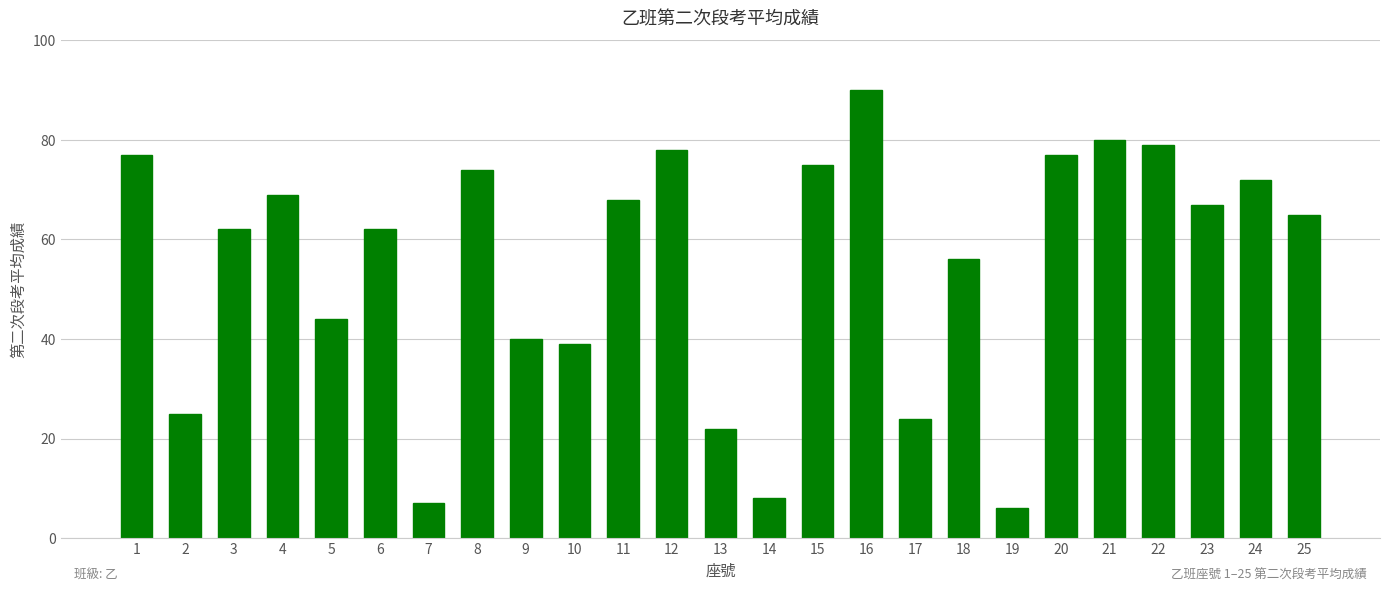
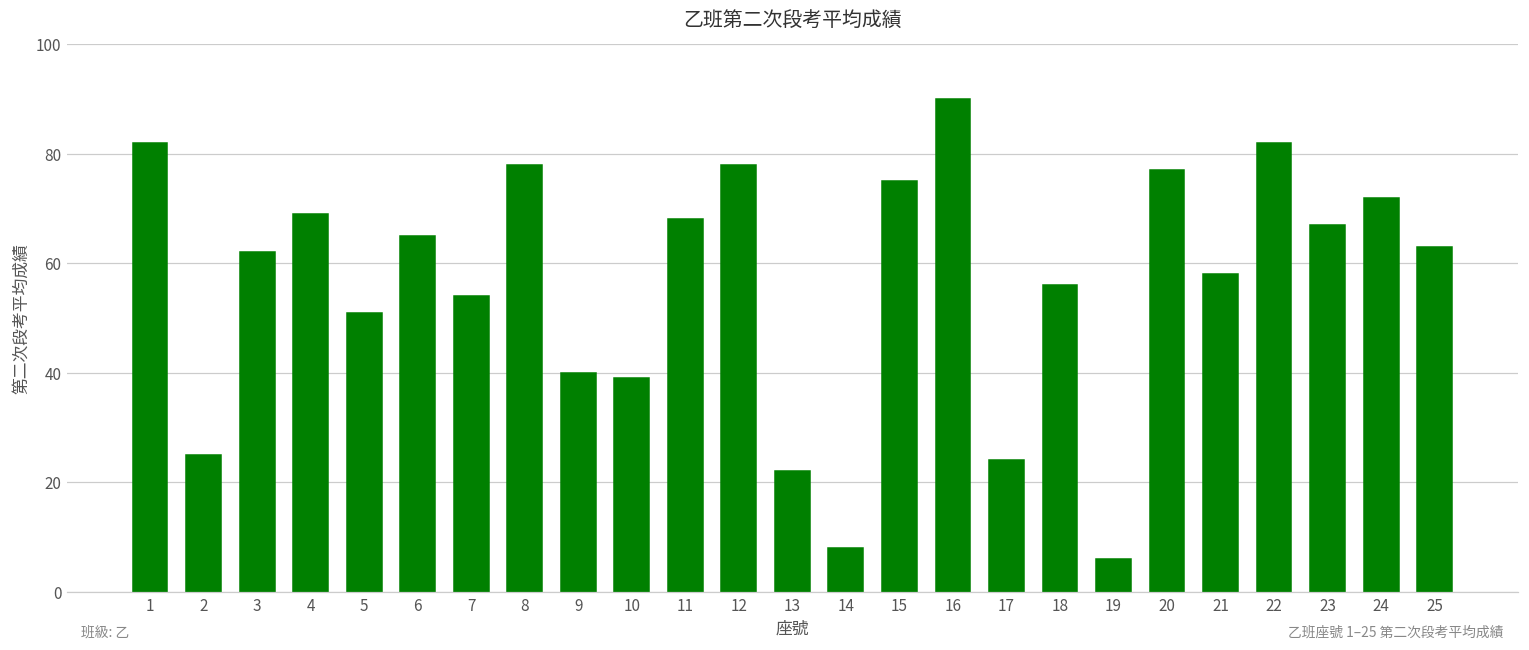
  {
-   "1": 77,
+   "1": 82,
    "2": 25,
    "3": 62,
    "4": 69,
-   "5": 44,
-   "6": 62,
-   "7": 7,
-   "8": 74,
+   "5": 51,
+   "6": 65,
+   "7": 54,
+   "8": 78,
    "9": 40,
    "10": 39,
    "11": 68,
    "12": 78,
    "13": 22,
    "14": 8,
    "15": 75,
    "16": 90,
    "17": 24,
    "18": 56,
    "19": 6,
    "20": 77,
-   "21": 80,
-   "22": 79,
+   "21": 58,
+   "22": 82,
    "23": 67,
    "24": 72,
-   "25": 65
+   "25": 63
  }
